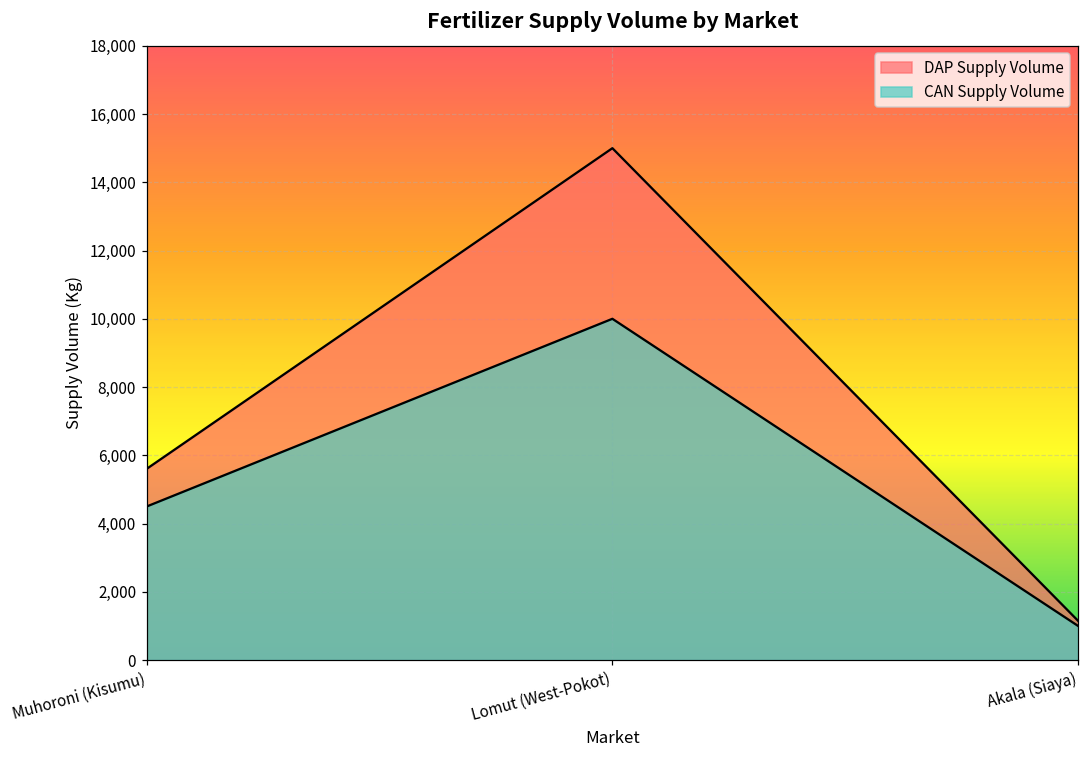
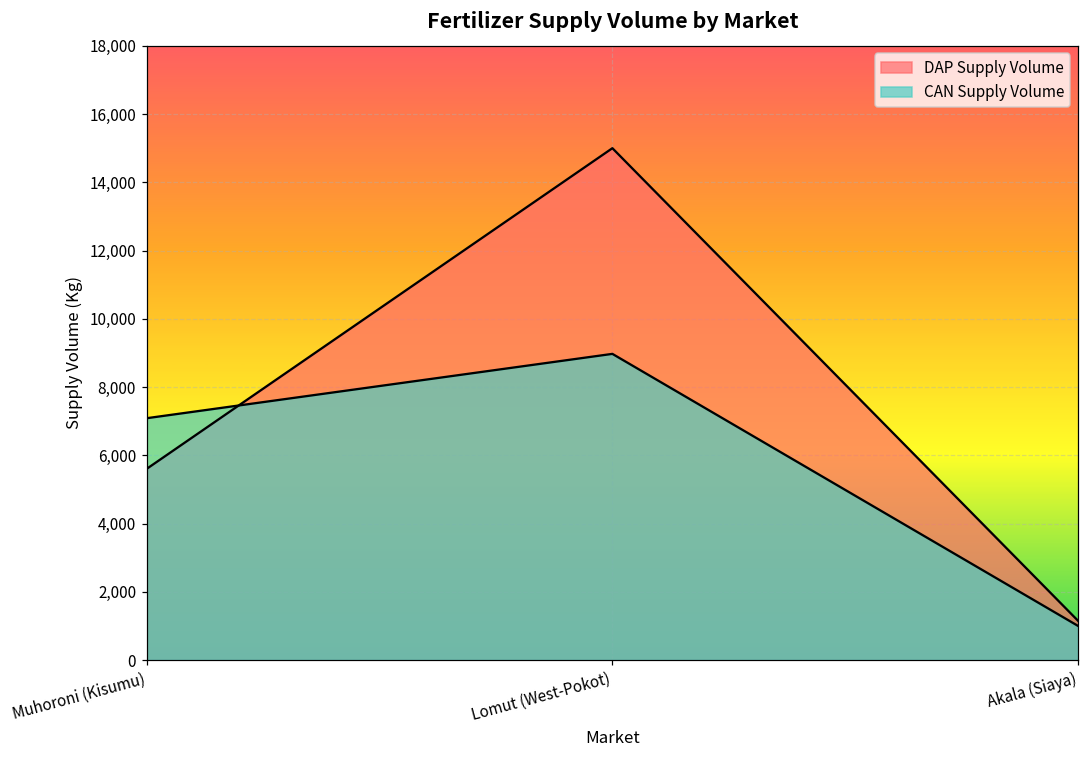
  {
    "DAP Supply Volume": {
      "Muhoroni (Kisumu)": "5,600",
      "Lomut (West-Pokot)": "15,000",
      "Akala (Siaya)": "1,200"
    },
    "CAN Supply Volume": {
-     "Muhoroni (Kisumu)": "4,500",
-     "Lomut (West-Pokot)": "10,000",
+     "Muhoroni (Kisumu)": "7,100",
+     "Lomut (West-Pokot)": "9,000",
      "Akala (Siaya)": "1,000"
    }
  }
